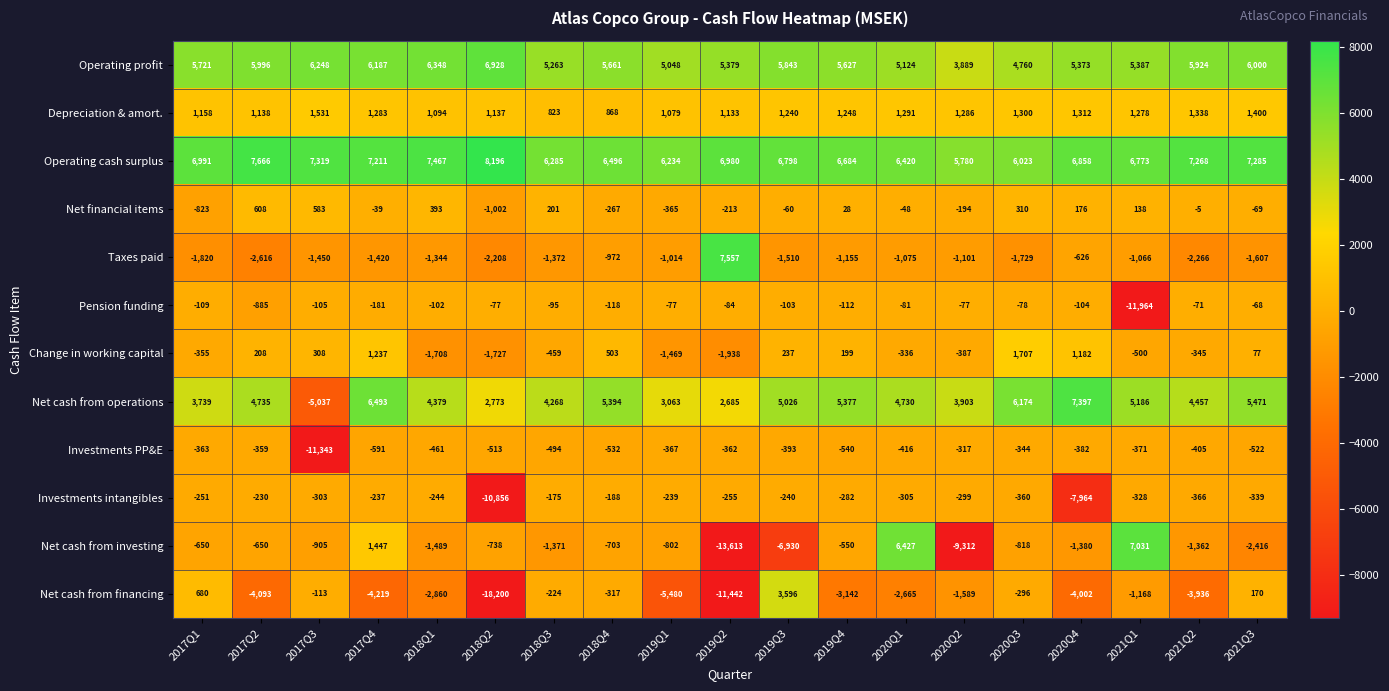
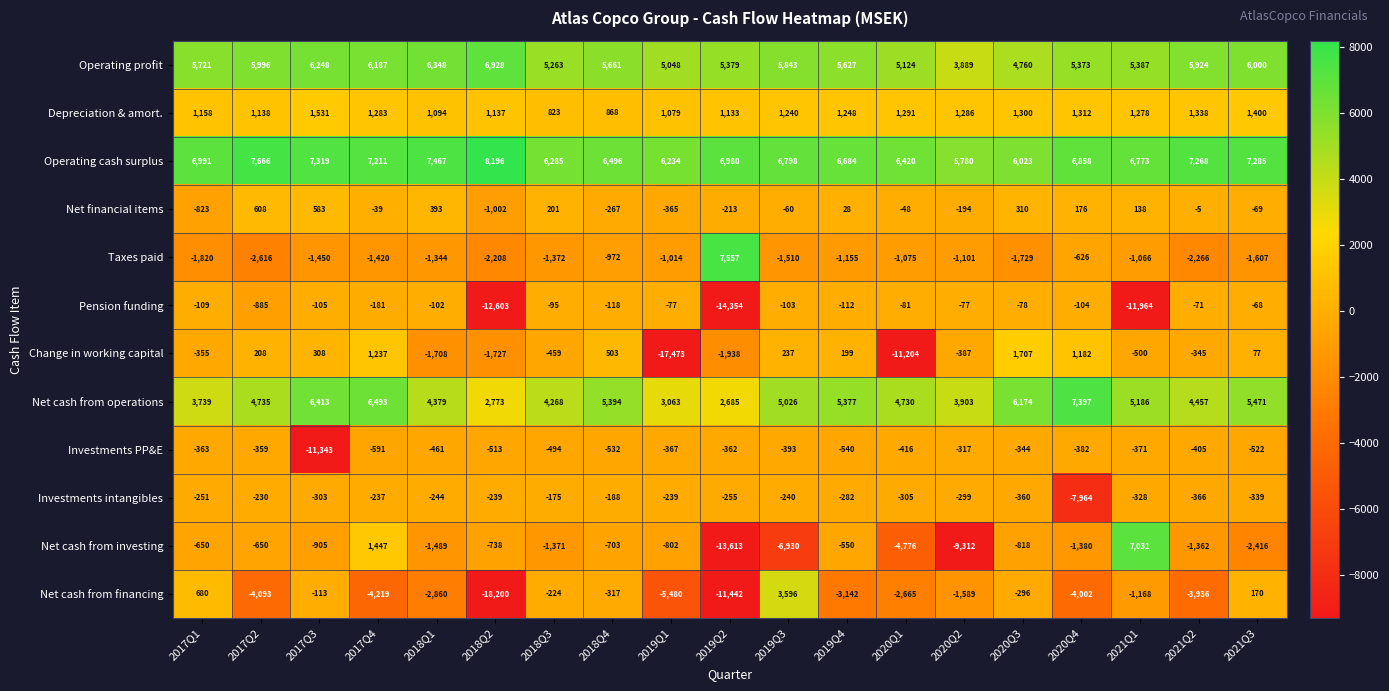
  {
    "Pension funding": {
      "2017Q1": "-109",
      "2017Q2": "-885",
      "2017Q3": "-105",
      "2017Q4": "-181",
      "2018Q1": "-102",
-     "2018Q2": "-77",
+     "2018Q2": "-12,603",
      "2018Q3": "-95",
      "2018Q4": "-118",
      "2019Q1": "-77",
-     "2019Q2": "-84",
+     "2019Q2": "-14,354",
      "2019Q3": "-103",
      "2019Q4": "-112",
      "2020Q1": "-81",
      "2020Q2": "-77",
      "2020Q3": "-78",
      "2020Q4": "-104",
      "2021Q1": "-11,964",
      "2021Q2": "-71",
      "2021Q3": "-68"
    },
    "Change in working capital": {
      "2017Q1": "-355",
      "2017Q2": "208",
      "2017Q3": "308",
      "2017Q4": "1,237",
      "2018Q1": "-1,708",
      "2018Q2": "-1,727",
      "2018Q3": "-459",
      "2018Q4": "503",
-     "2019Q1": "-1,469",
+     "2019Q1": "-17,473",
      "2019Q2": "-1,938",
      "2019Q3": "237",
      "2019Q4": "199",
-     "2020Q1": "-336",
+     "2020Q1": "-11,204",
      "2020Q2": "-387",
      "2020Q3": "1,707",
      "2020Q4": "1,182",
      "2021Q1": "-500",
      "2021Q2": "-345",
      "2021Q3": "77"
    },
    "Net cash from operations": {
      "2017Q1": "3,739",
      "2017Q2": "4,735",
-     "2017Q3": "-5,037",
+     "2017Q3": "6,413",
      "2017Q4": "6,493",
      "2018Q1": "4,379",
      "2018Q2": "2,773",
      "2018Q3": "4,268",
      "2018Q4": "5,394",
      "2019Q1": "3,063",
      "2019Q2": "2,685",
      "2019Q3": "5,026",
      "2019Q4": "5,377",
      "2020Q1": "4,730",
      "2020Q2": "3,903",
      "2020Q3": "6,174",
      "2020Q4": "7,397",
      "2021Q1": "5,186",
      "2021Q2": "4,457",
      "2021Q3": "5,471"
    },
    "Investments intangibles": {
      "2017Q1": "-251",
      "2017Q2": "-230",
      "2017Q3": "-303",
      "2017Q4": "-237",
      "2018Q1": "-244",
-     "2018Q2": "-10,856",
+     "2018Q2": "-239",
      "2018Q3": "-175",
      "2018Q4": "-188",
      "2019Q1": "-239",
      "2019Q2": "-255",
      "2019Q3": "-240",
      "2019Q4": "-282",
      "2020Q1": "-305",
      "2020Q2": "-299",
      "2020Q3": "-360",
      "2020Q4": "-7,964",
      "2021Q1": "-328",
      "2021Q2": "-366",
      "2021Q3": "-339"
    },
    "Net cash from investing": {
      "2017Q1": "-650",
      "2017Q2": "-650",
      "2017Q3": "-905",
      "2017Q4": "1,447",
      "2018Q1": "-1,489",
      "2018Q2": "-738",
      "2018Q3": "-1,371",
      "2018Q4": "-703",
      "2019Q1": "-802",
      "2019Q2": "-13,613",
      "2019Q3": "-6,930",
      "2019Q4": "-550",
-     "2020Q1": "6,427",
+     "2020Q1": "-4,776",
      "2020Q2": "-9,312",
      "2020Q3": "-818",
      "2020Q4": "-1,380",
      "2021Q1": "7,031",
      "2021Q2": "-1,362",
      "2021Q3": "-2,416"
    }
  }
